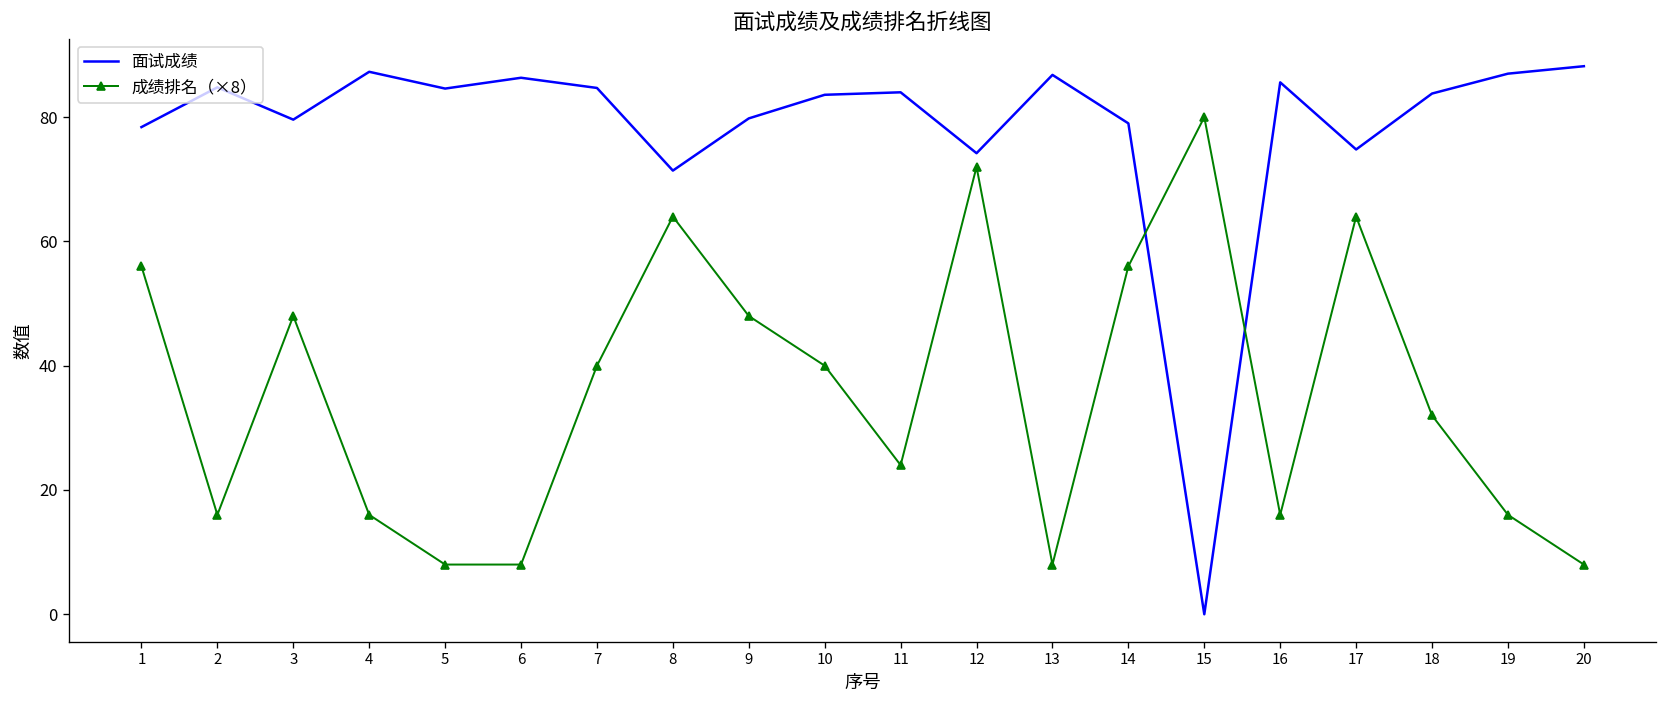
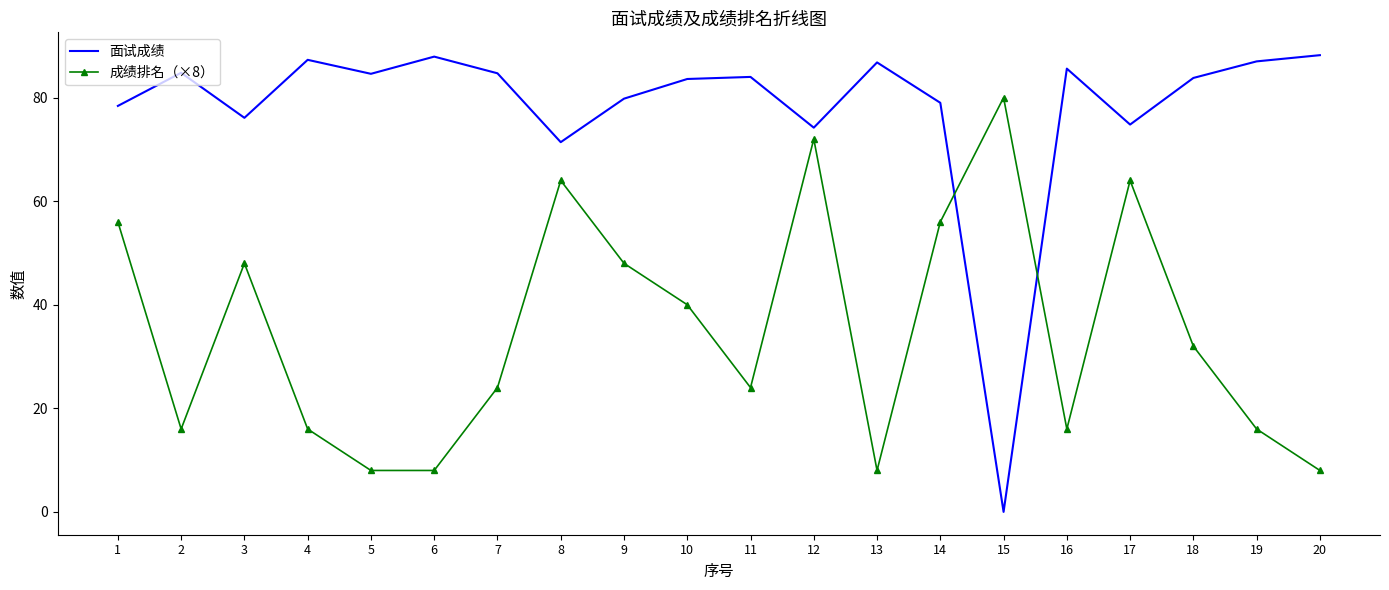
  {
    "面试成绩": {
      "1": 78,
-     "3": 80,
+     "3": 76,
      "4": 87,
      "5": 85,
-     "6": 86,
+     "6": 88,
      "7": 85,
      "8": 71,
      "9": 80,
      "10": 84,
      "11": 84,
      "12": 74,
      "13": 87,
      "14": 79,
      "15": 0,
      "16": 86,
      "17": 75,
      "18": 84,
      "19": 87,
      "20": 88
    },
    "成绩排名（×8）": {
      "1": 56,
      "2": 16,
      "3": 48,
      "4": 16,
      "5": 8,
      "6": 8,
-     "7": 40,
+     "7": 24,
      "8": 64,
      "9": 48,
      "10": 40,
      "11": 24,
      "12": 72,
      "13": 8,
      "14": 56,
      "15": 80,
      "16": 16,
      "17": 64,
      "18": 32,
      "19": 16,
      "20": 8
    }
  }
